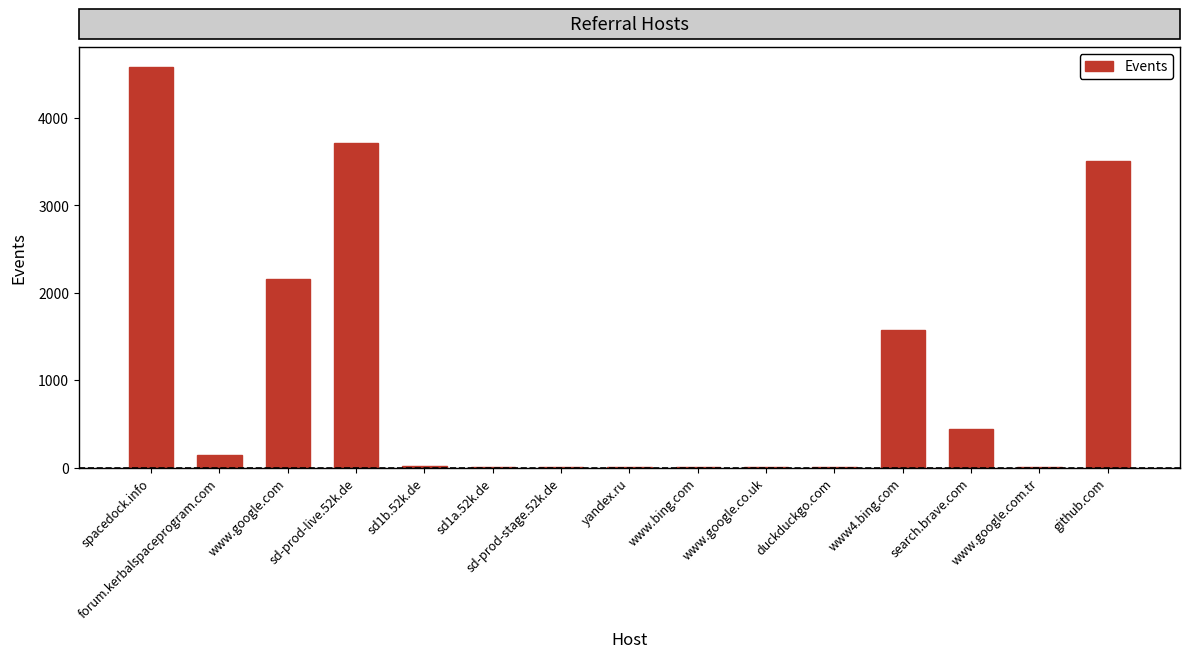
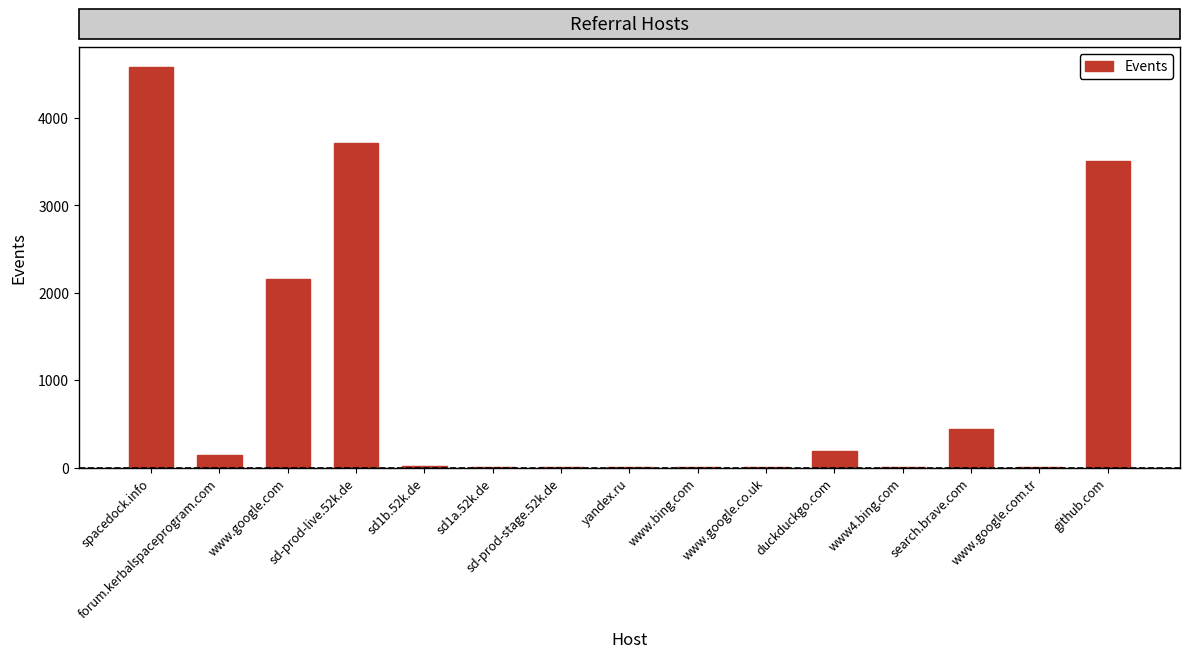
  {
    "spacedock.info": 4600,
    "forum.kerbalspaceprogram.com": 100,
    "www.google.com": 2200,
    "sd-prod-live.52k.de": 3700,
-   "duckduckgo.com": 0,
-   "www4.bing.com": 1600,
+   "duckduckgo.com": 200,
+   "www4.bing.com": 0,
    "search.brave.com": 400,
    "github.com": 3500
  }
